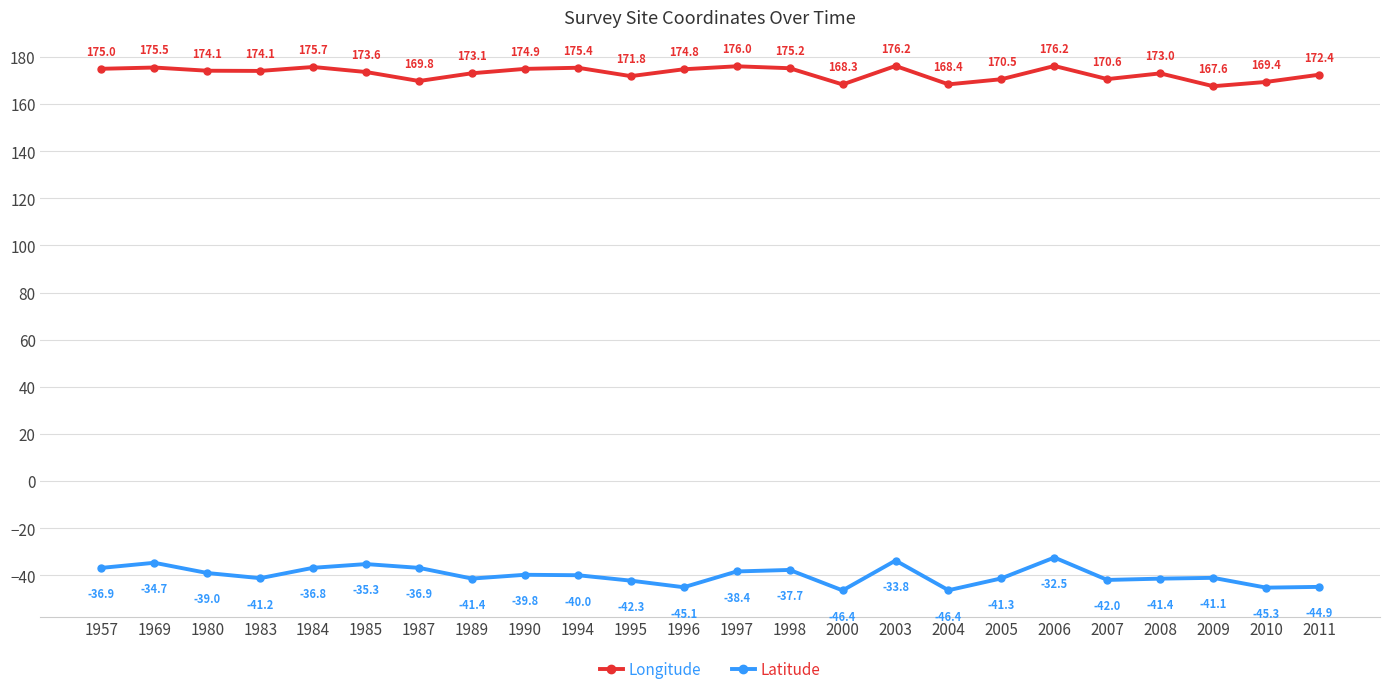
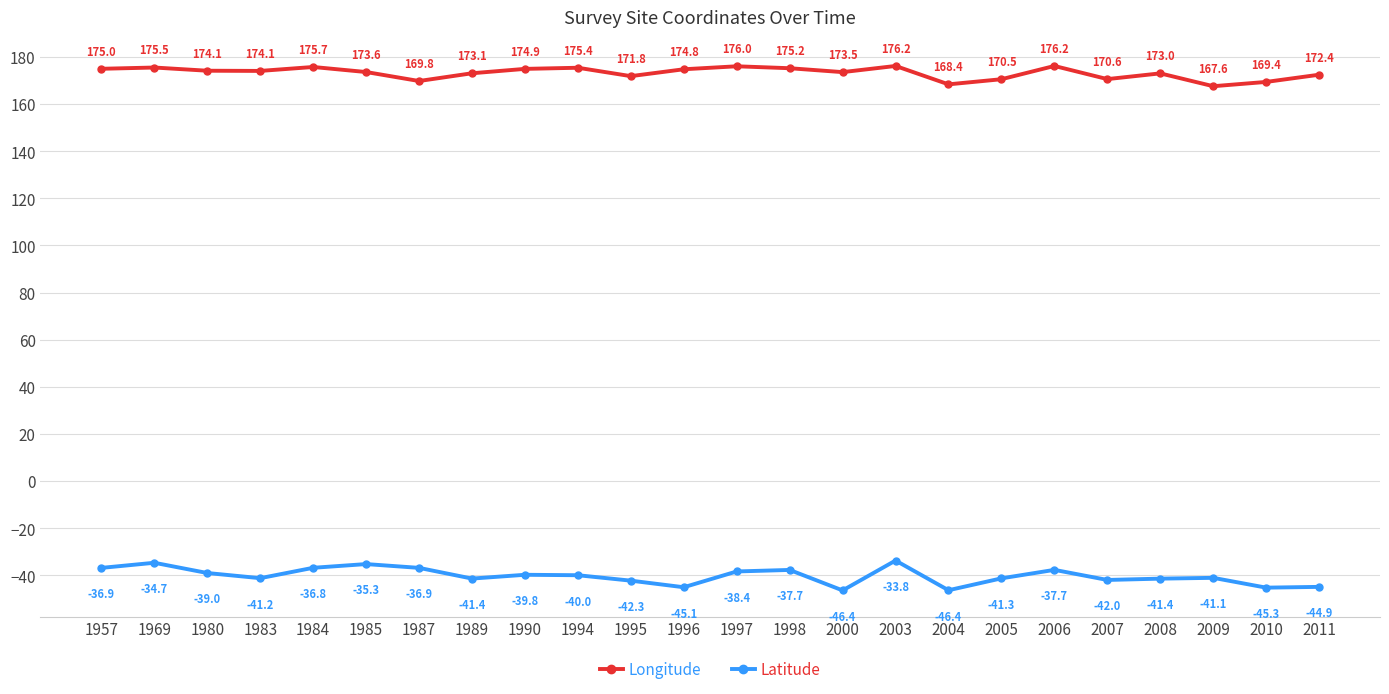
  {
    "Longitude": {
      "1957": 175.0,
      "1969": 175.5,
      "1980": 174.1,
      "1983": 174.1,
      "1984": 175.7,
      "1985": 173.6,
      "1987": 169.8,
      "1989": 173.1,
      "1990": 174.9,
      "1994": 175.4,
      "1995": 171.8,
      "1996": 174.8,
      "1997": 176.0,
      "1998": 175.2,
-     "2000": 168.3,
+     "2000": 173.5,
      "2003": 176.2,
      "2004": 168.4,
      "2005": 170.5,
      "2006": 176.2,
      "2007": 170.6,
      "2008": 173.0,
      "2009": 167.6,
      "2010": 169.4,
      "2011": 172.4
    },
    "Latitude": {
      "1957": -36.9,
      "1969": -34.7,
      "1980": -39.0,
      "1983": -41.2,
      "1984": -36.8,
      "1985": -35.3,
      "1987": -36.9,
      "1989": -41.4,
      "1990": -39.8,
      "1994": -40.0,
      "1995": -42.3,
      "1996": -45.1,
      "1997": -38.4,
      "1998": -37.7,
      "2000": -46.4,
      "2003": -33.8,
      "2004": -46.4,
      "2005": -41.3,
-     "2006": -32.5,
+     "2006": -37.7,
      "2007": -42.0,
      "2008": -41.4,
      "2009": -41.1,
      "2010": -45.3,
      "2011": -44.9
    }
  }
